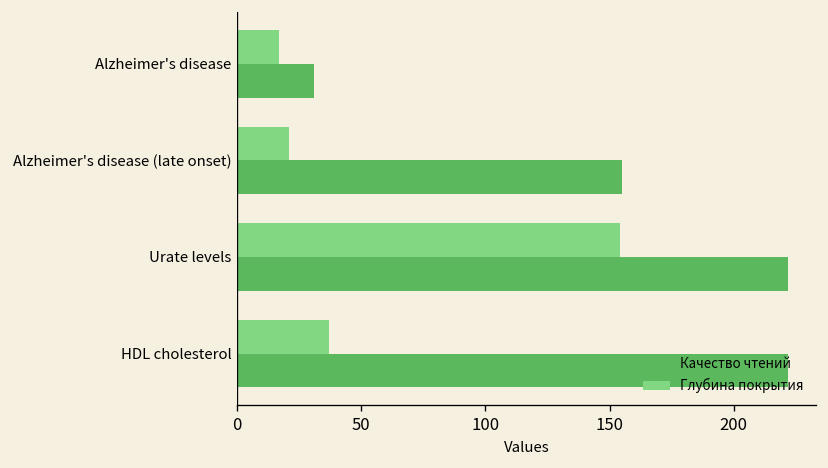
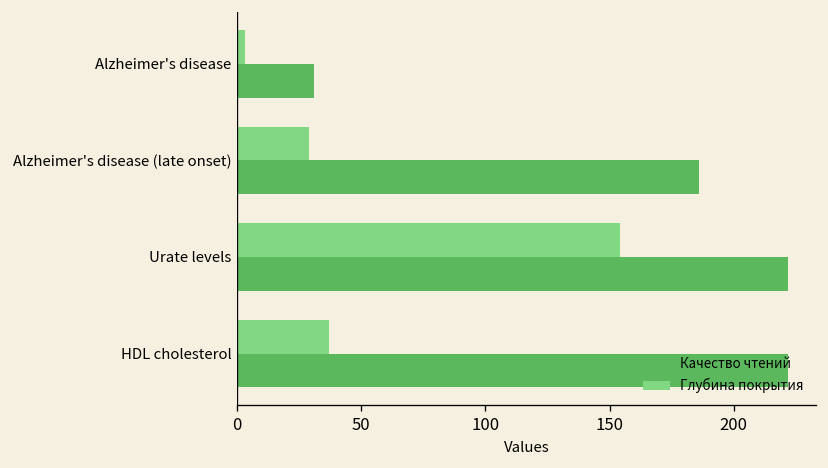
  {
    "Качество чтений": {
      "Alzheimer's disease": 31,
-     "Alzheimer's disease (late onset)": 155,
+     "Alzheimer's disease (late onset)": 186,
      "Urate levels": 222,
      "HDL cholesterol": 222
    },
    "Глубина покрытия": {
-     "Alzheimer's disease": 17,
-     "Alzheimer's disease (late onset)": 21,
+     "Alzheimer's disease": 3,
+     "Alzheimer's disease (late onset)": 29,
      "Urate levels": 154,
      "HDL cholesterol": 37
    }
  }
